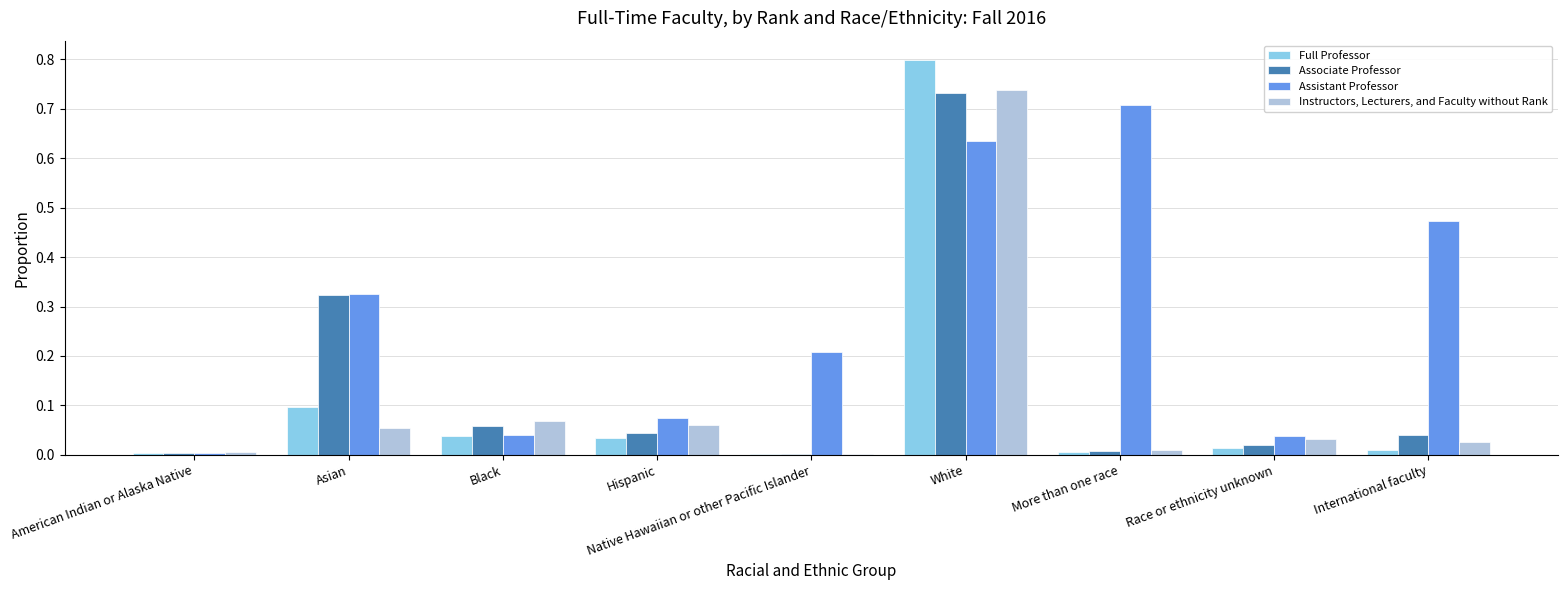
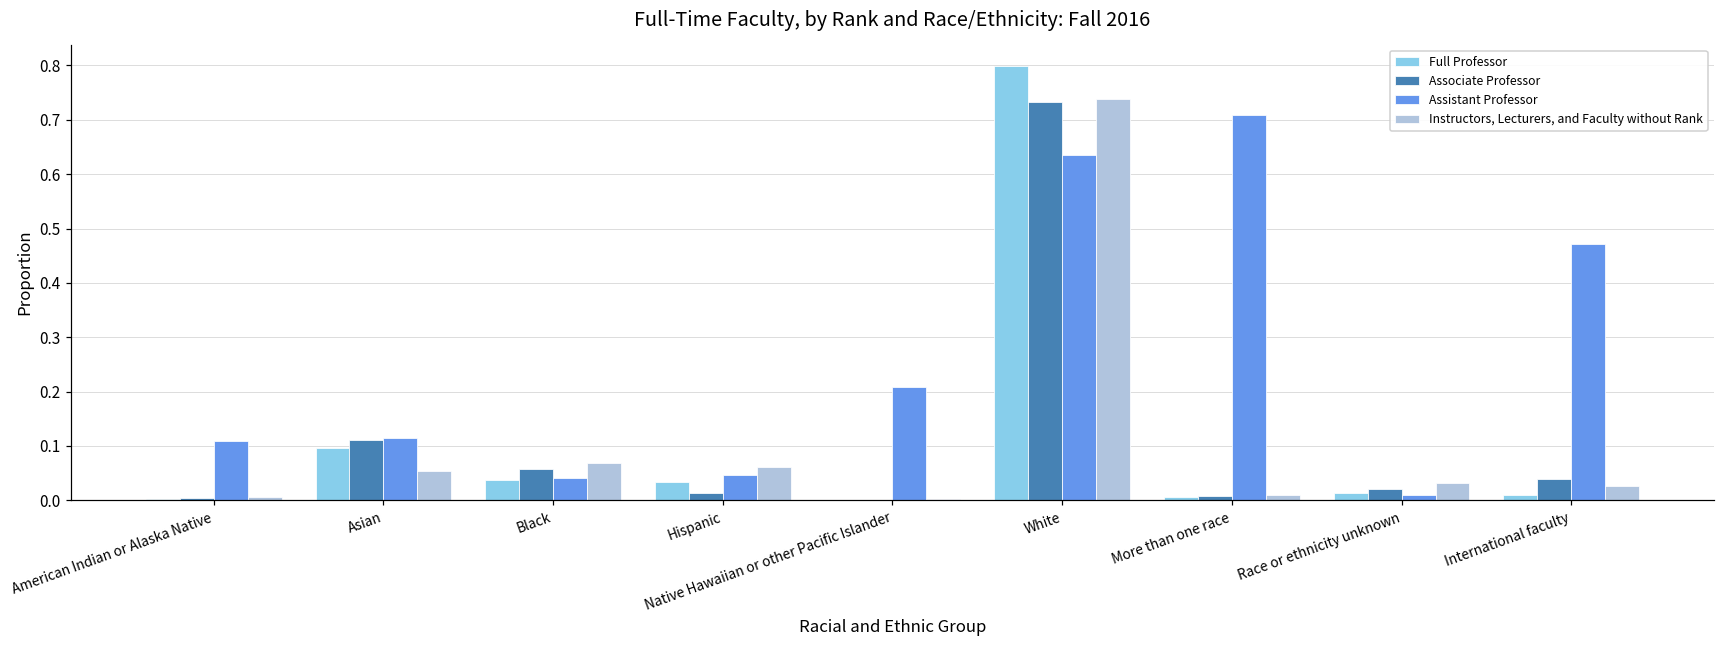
  {
    "Associate Professor": {
-     "Asian": 0.32,
+     "Asian": 0.11,
      "Black": 0.06,
-     "Hispanic": 0.05,
+     "Hispanic": 0.01,
      "White": 0.73,
      "More than one race": 0.01,
      "Race or ethnicity unknown": 0.02,
      "International faculty": 0.04
    },
    "Assistant Professor": {
-     "American Indian or Alaska Native": 0.00,
-     "Asian": 0.33,
+     "American Indian or Alaska Native": 0.11,
+     "Asian": 0.11,
      "Black": 0.04,
-     "Hispanic": 0.08,
+     "Hispanic": 0.05,
      "Native Hawaiian or other Pacific Islander": 0.21,
      "White": 0.64,
      "More than one race": 0.71,
-     "Race or ethnicity unknown": 0.04,
+     "Race or ethnicity unknown": 0.01,
      "International faculty": 0.47
    }
  }
